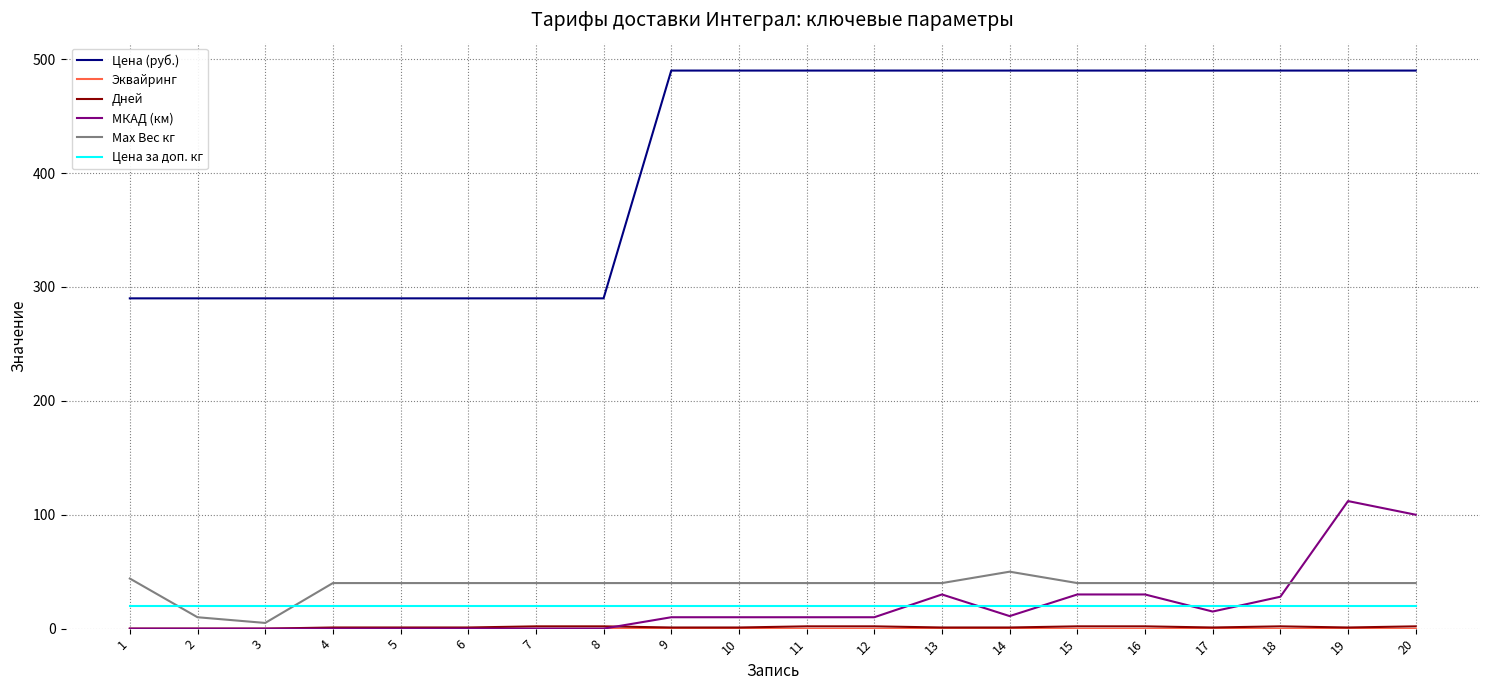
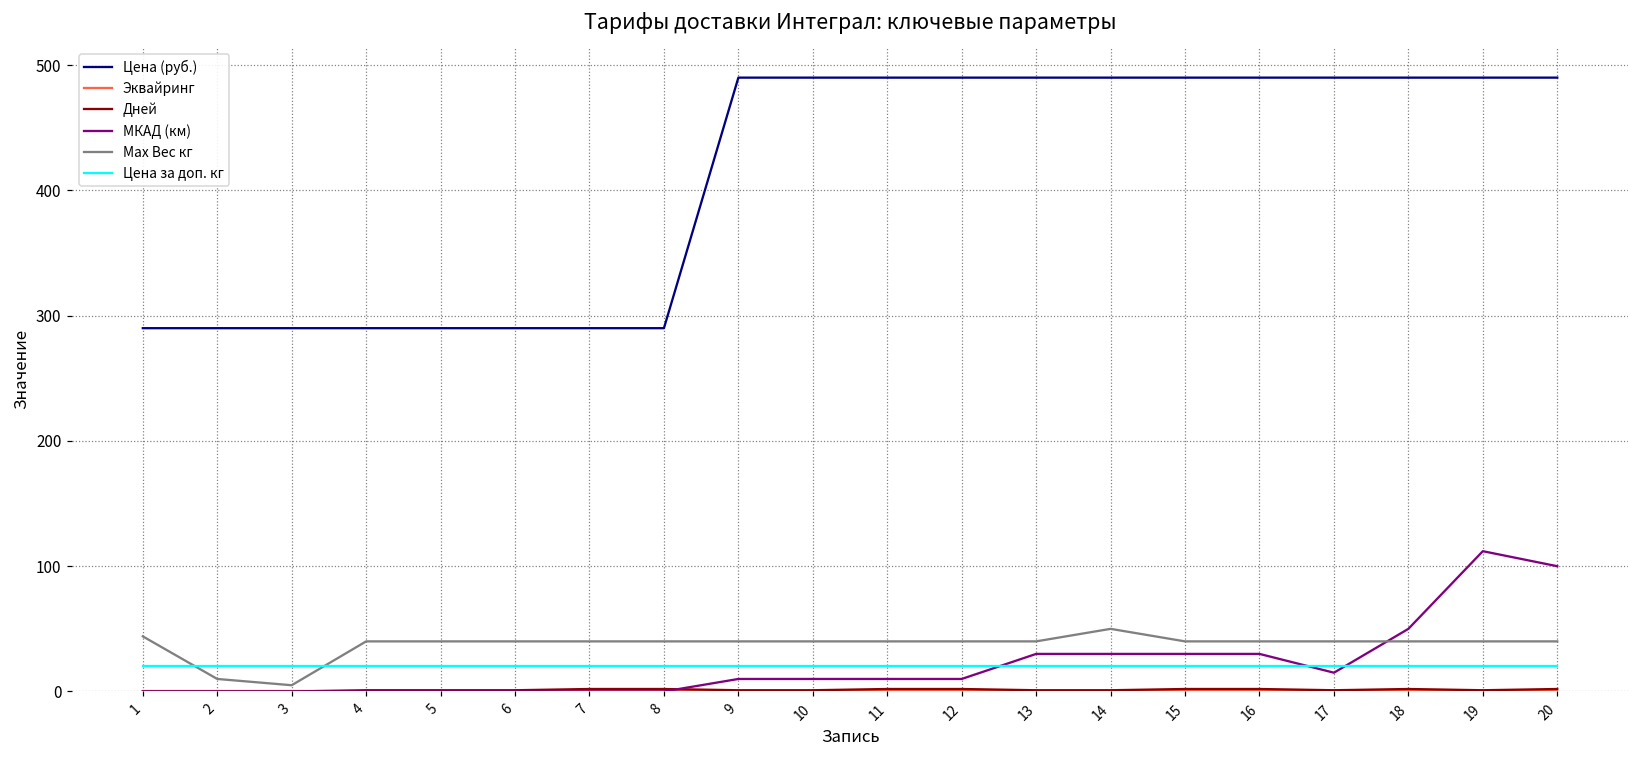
  {
    "Цена (руб.)": {
      "1": 290,
      "2": 290,
      "3": 290,
      "4": 290,
      "5": 290,
      "6": 290,
      "7": 290,
      "8": 290,
      "9": 490,
      "10": 490,
      "11": 490,
      "12": 490,
      "13": 490,
      "14": 490,
      "15": 490,
      "16": 490,
      "17": 490,
      "18": 490,
      "19": 490,
      "20": 490
    },
    "МКАД (км)": {
      "9": 10,
      "10": 10,
      "11": 10,
      "12": 10,
      "13": 30,
-     "14": 11,
+     "14": 30,
      "15": 30,
      "16": 30,
      "17": 15,
-     "18": 28,
+     "18": 50,
      "19": 112,
      "20": 100
    },
    "Max Вес кг": {
      "1": 44,
      "2": 10,
      "3": 5,
      "4": 40,
      "5": 40,
      "6": 40,
      "7": 40,
      "8": 40,
      "9": 40,
      "10": 40,
      "11": 40,
      "12": 40,
      "13": 40,
      "14": 50,
      "15": 40,
      "16": 40,
      "17": 40,
      "18": 40,
      "19": 40,
      "20": 40
    },
    "Цена за доп. кг": {
      "1": 20,
      "2": 20,
      "3": 20,
      "4": 20,
      "5": 20,
      "6": 20,
      "7": 20,
      "8": 20,
      "9": 20,
      "10": 20,
      "11": 20,
      "12": 20,
      "13": 20,
      "14": 20,
      "15": 20,
      "16": 20,
      "17": 20,
      "18": 20,
      "19": 20,
      "20": 20
    }
  }
